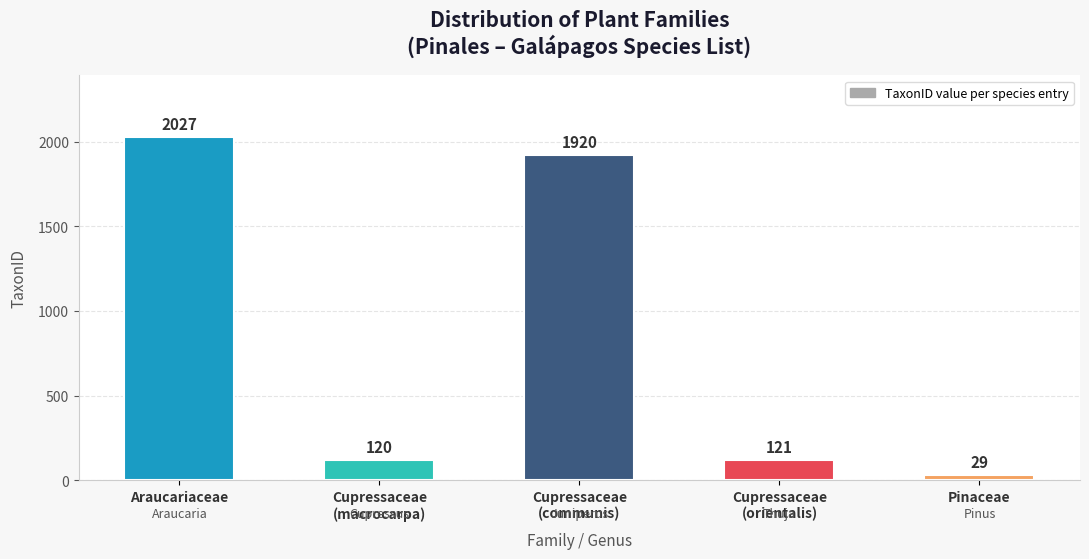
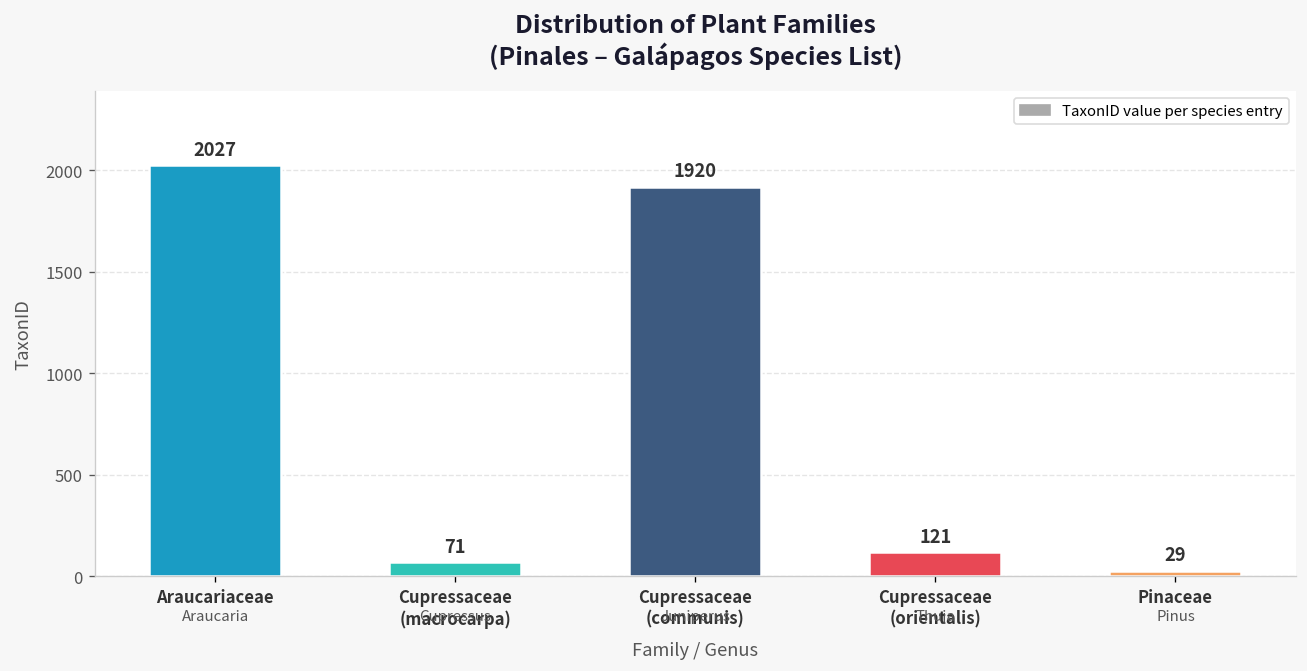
  {
    "Araucariaceae": 2027,
-   "Cupressaceae (macrocarpa)": 120,
+   "Cupressaceae (macrocarpa)": 71,
    "Cupressaceae (communis)": 1920,
    "Cupressaceae (orientalis)": 121,
    "Pinaceae": 29
  }
